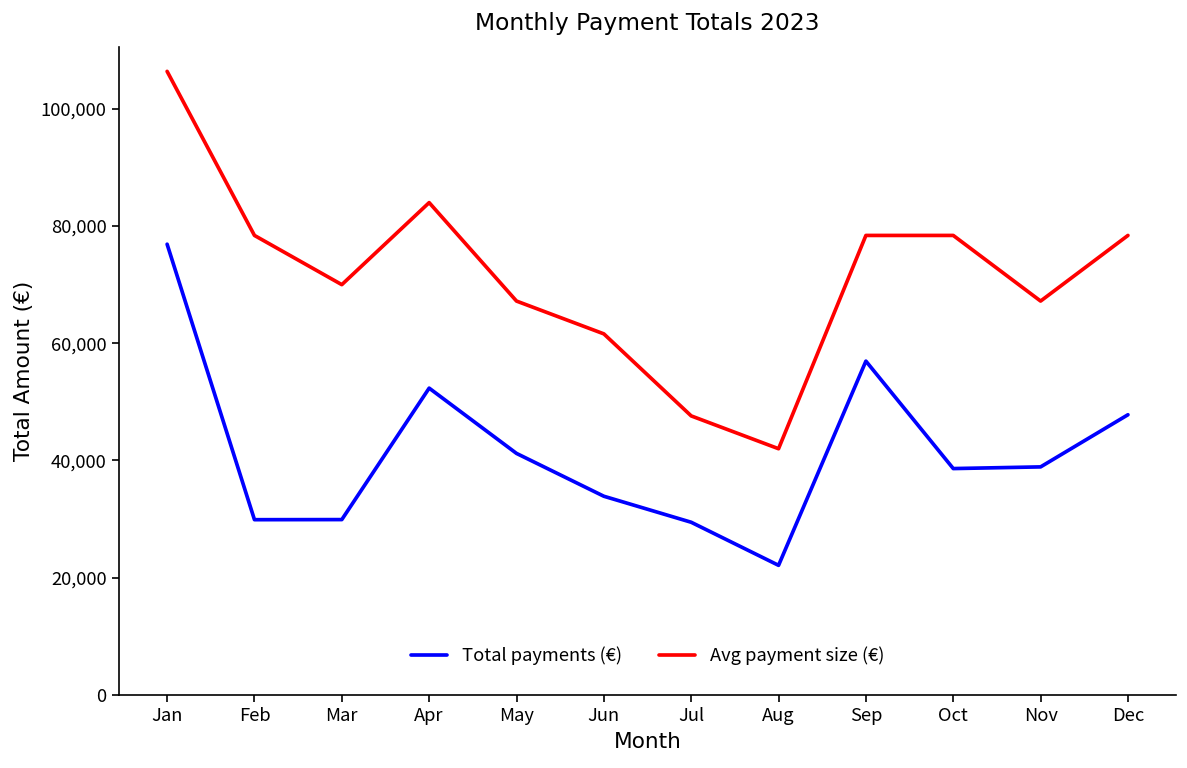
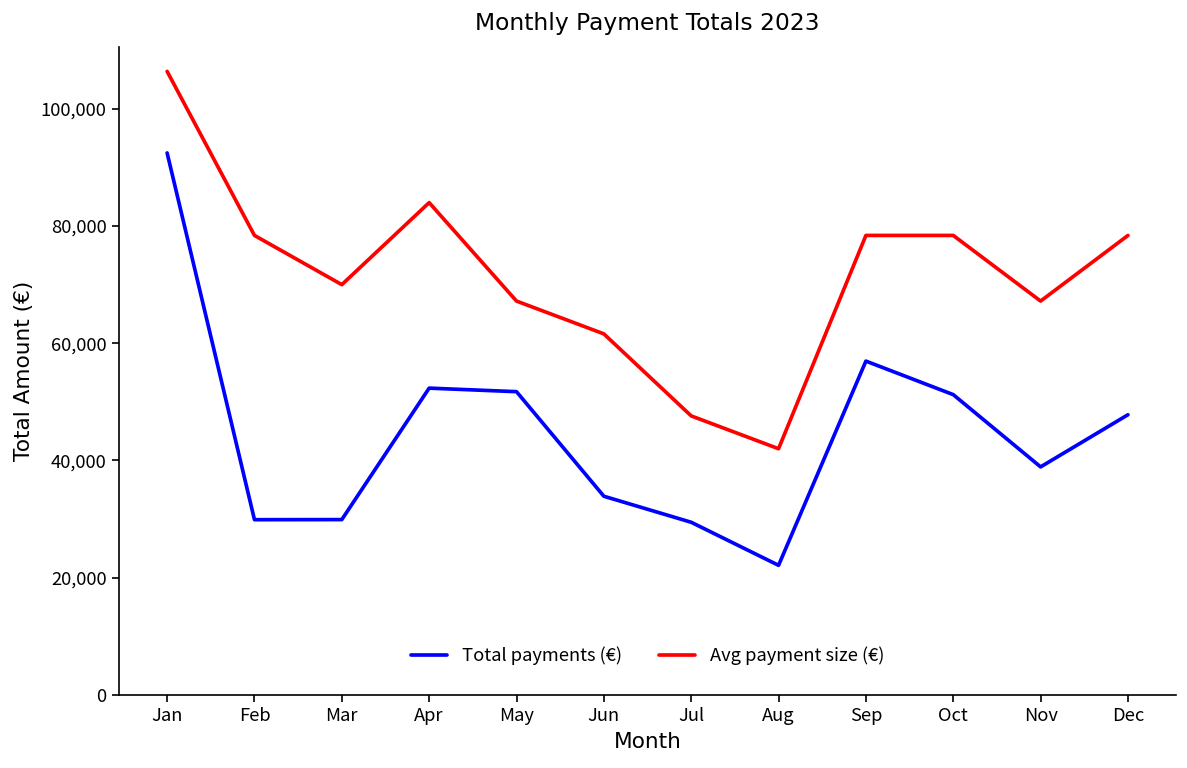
  {
    "Total payments (€)": {
-     "Jan": "77,000",
+     "Jan": "92,000",
      "Feb": "30,000",
      "Mar": "30,000",
      "Apr": "52,000",
-     "May": "41,000",
+     "May": "52,000",
      "Jun": "34,000",
      "Jul": "29,000",
      "Aug": "22,000",
      "Sep": "57,000",
-     "Oct": "39,000",
+     "Oct": "51,000",
      "Nov": "39,000",
      "Dec": "48,000"
    },
    "Avg payment size (€)": {
      "Jan": "106,000",
      "Feb": "78,000",
      "Mar": "70,000",
      "Apr": "84,000",
      "May": "67,000",
      "Jun": "62,000",
      "Jul": "48,000",
      "Aug": "42,000",
      "Sep": "78,000",
      "Oct": "78,000",
      "Nov": "67,000",
      "Dec": "78,000"
    }
  }
